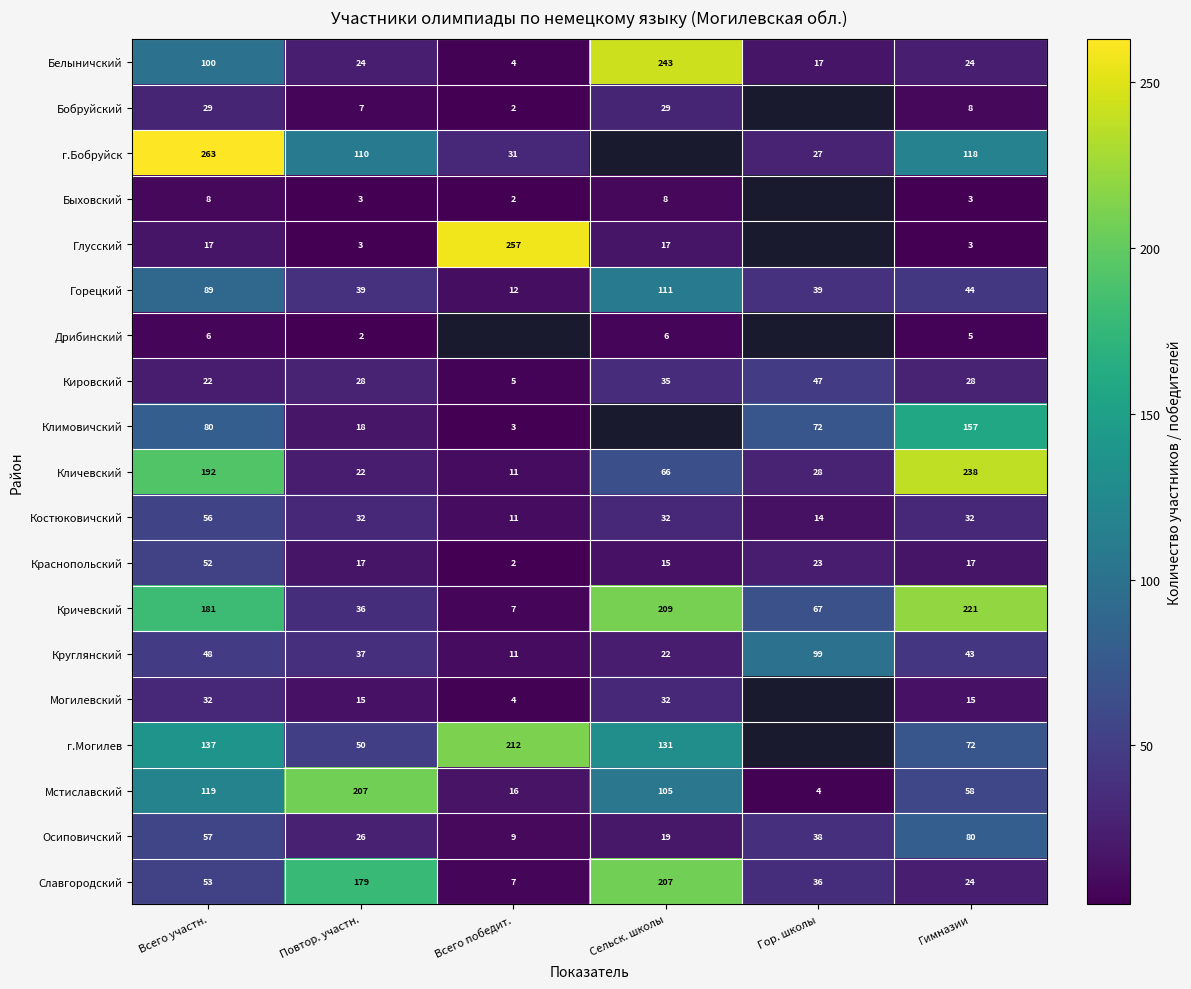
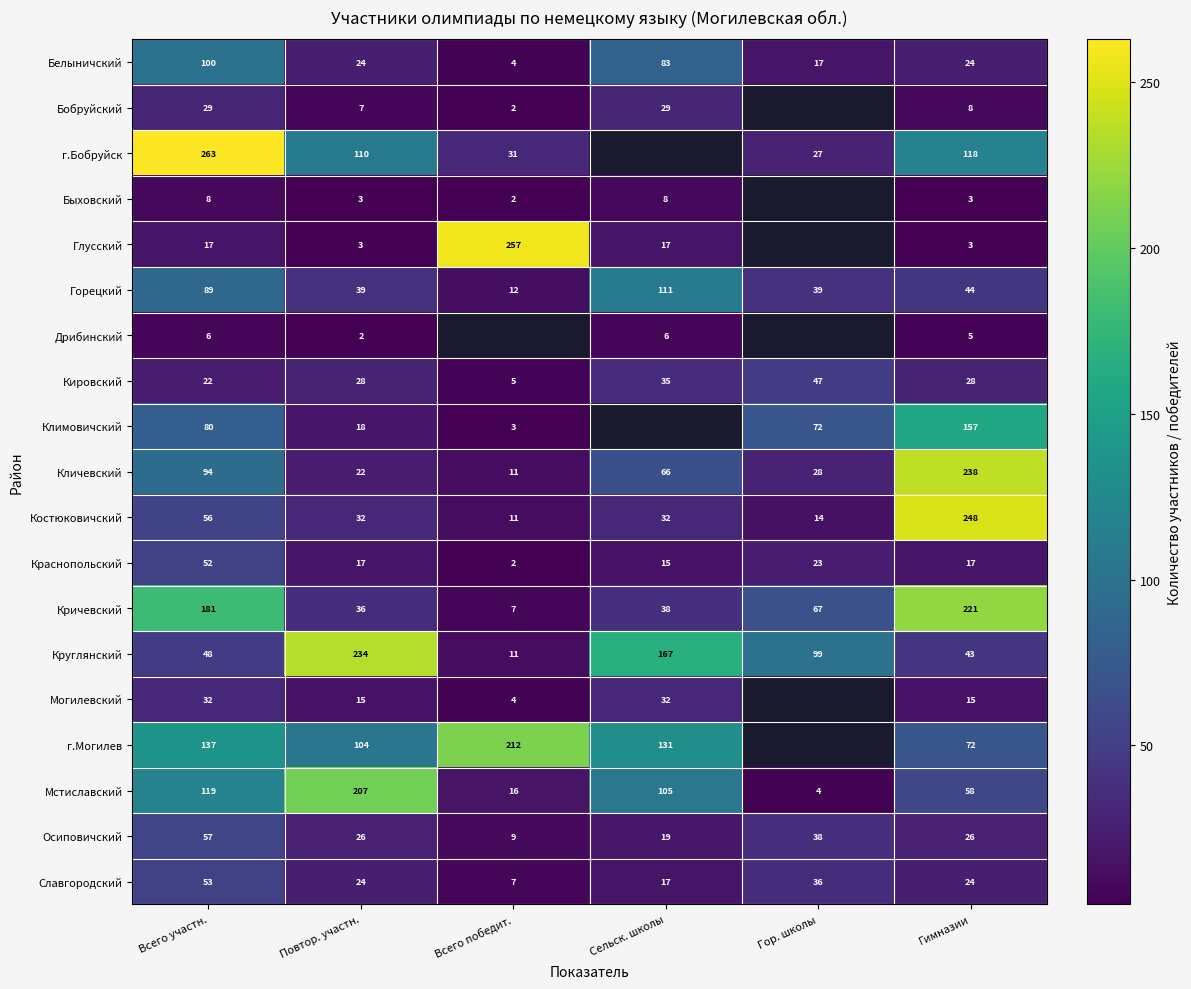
  {
    "Белыничский": {
      "Всего участн.": 100,
      "Повтор. участн.": 24,
      "Всего победит.": 4,
-     "Сельск. школы": 243,
+     "Сельск. школы": 83,
      "Гор. школы": 17,
      "Гимназии": 24
    },
    "Бобруйский": {
      "Всего участн.": 29,
      "Повтор. участн.": 7,
      "Всего победит.": 2,
      "Сельск. школы": 29,
      "Гимназии": 8
    },
    "г.Бобруйск": {
      "Всего участн.": 263,
      "Повтор. участн.": 110,
      "Всего победит.": 31,
      "Гор. школы": 27,
      "Гимназии": 118
    },
    "Быховский": {
      "Всего участн.": 8,
      "Повтор. участн.": 3,
      "Всего победит.": 2,
      "Сельск. школы": 8,
      "Гимназии": 3
    },
    "Глусский": {
      "Всего участн.": 17,
      "Повтор. участн.": 3,
      "Всего победит.": 257,
      "Сельск. школы": 17,
      "Гимназии": 3
    },
    "Горецкий": {
      "Всего участн.": 89,
      "Повтор. участн.": 39,
      "Всего победит.": 12,
      "Сельск. школы": 111,
      "Гор. школы": 39,
      "Гимназии": 44
    },
    "Дрибинский": {
      "Всего участн.": 6,
      "Повтор. участн.": 2,
      "Сельск. школы": 6,
      "Гимназии": 5
    },
    "Кировский": {
      "Всего участн.": 22,
      "Повтор. участн.": 28,
      "Всего победит.": 5,
      "Сельск. школы": 35,
      "Гор. школы": 47,
      "Гимназии": 28
    },
    "Климовичский": {
      "Всего участн.": 80,
      "Повтор. участн.": 18,
      "Всего победит.": 3,
      "Гор. школы": 72,
      "Гимназии": 157
    },
    "Кличевский": {
-     "Всего участн.": 192,
+     "Всего участн.": 94,
      "Повтор. участн.": 22,
      "Всего победит.": 11,
      "Сельск. школы": 66,
      "Гор. школы": 28,
      "Гимназии": 238
    },
    "Костюковичский": {
      "Всего участн.": 56,
      "Повтор. участн.": 32,
      "Всего победит.": 11,
      "Сельск. школы": 32,
      "Гор. школы": 14,
-     "Гимназии": 32
+     "Гимназии": 248
    },
    "Краснопольский": {
      "Всего участн.": 52,
      "Повтор. участн.": 17,
      "Всего победит.": 2,
      "Сельск. школы": 15,
      "Гор. школы": 23,
      "Гимназии": 17
    },
    "Кричевский": {
      "Всего участн.": 181,
      "Повтор. участн.": 36,
      "Всего победит.": 7,
-     "Сельск. школы": 209,
+     "Сельск. школы": 38,
      "Гор. школы": 67,
      "Гимназии": 221
    },
    "Круглянский": {
      "Всего участн.": 48,
-     "Повтор. участн.": 37,
+     "Повтор. участн.": 234,
      "Всего победит.": 11,
-     "Сельск. школы": 22,
+     "Сельск. школы": 167,
      "Гор. школы": 99,
      "Гимназии": 43
    },
    "Могилевский": {
      "Всего участн.": 32,
      "Повтор. участн.": 15,
      "Всего победит.": 4,
      "Сельск. школы": 32,
      "Гимназии": 15
    },
    "г.Могилев": {
      "Всего участн.": 137,
-     "Повтор. участн.": 50,
+     "Повтор. участн.": 104,
      "Всего победит.": 212,
      "Сельск. школы": 131,
      "Гимназии": 72
    },
    "Мстиславский": {
      "Всего участн.": 119,
      "Повтор. участн.": 207,
      "Всего победит.": 16,
      "Сельск. школы": 105,
      "Гор. школы": 4,
      "Гимназии": 58
    },
    "Осиповичский": {
      "Всего участн.": 57,
      "Повтор. участн.": 26,
      "Всего победит.": 9,
      "Сельск. школы": 19,
      "Гор. школы": 38,
-     "Гимназии": 80
+     "Гимназии": 26
    },
    "Славгородский": {
      "Всего участн.": 53,
-     "Повтор. участн.": 179,
+     "Повтор. участн.": 24,
      "Всего победит.": 7,
-     "Сельск. школы": 207,
+     "Сельск. школы": 17,
      "Гор. школы": 36,
      "Гимназии": 24
    }
  }
